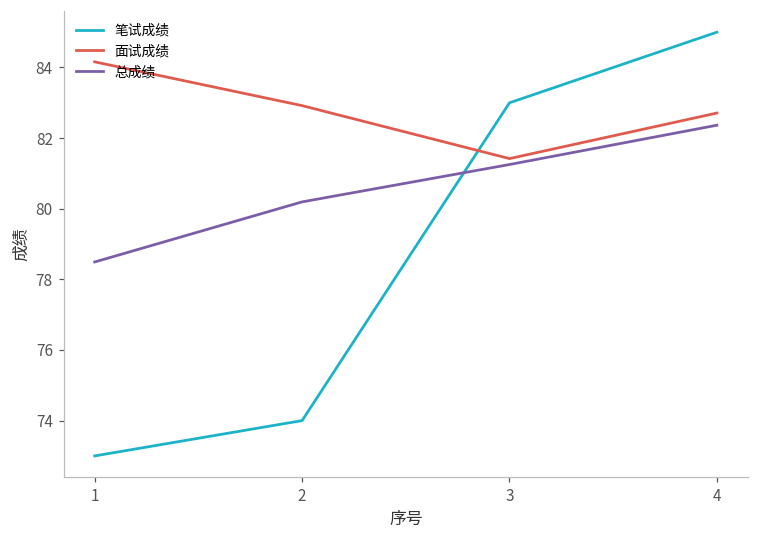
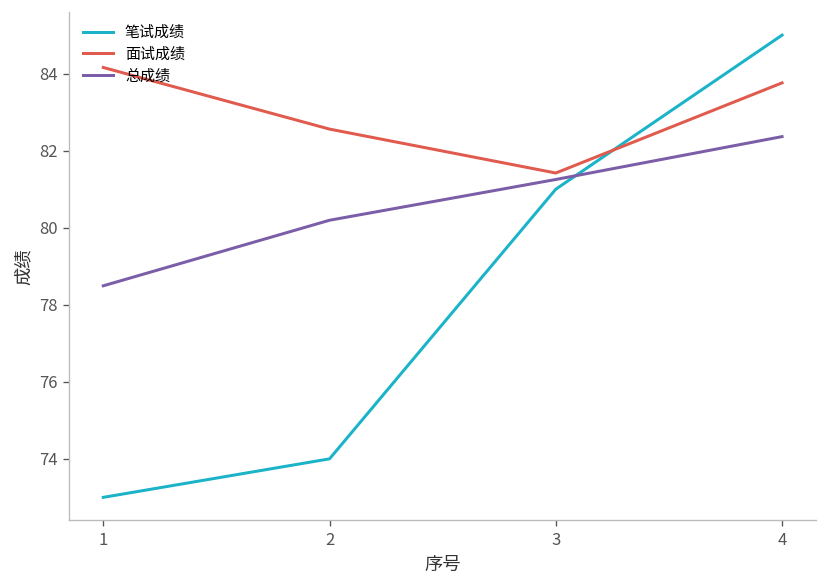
  {
    "笔试成绩": {
      "1": 73,
      "2": 74,
-     "3": 83,
+     "3": 81,
      "4": 85
    },
    "面试成绩": {
      "1": 84.2,
-     "2": 82.9,
+     "2": 82.6,
      "3": 81.4,
-     "4": 82.7
+     "4": 83.8
    },
    "总成绩": {
      "1": 78.5,
      "2": 80.2,
      "3": 81.3,
      "4": 82.4
    }
  }
